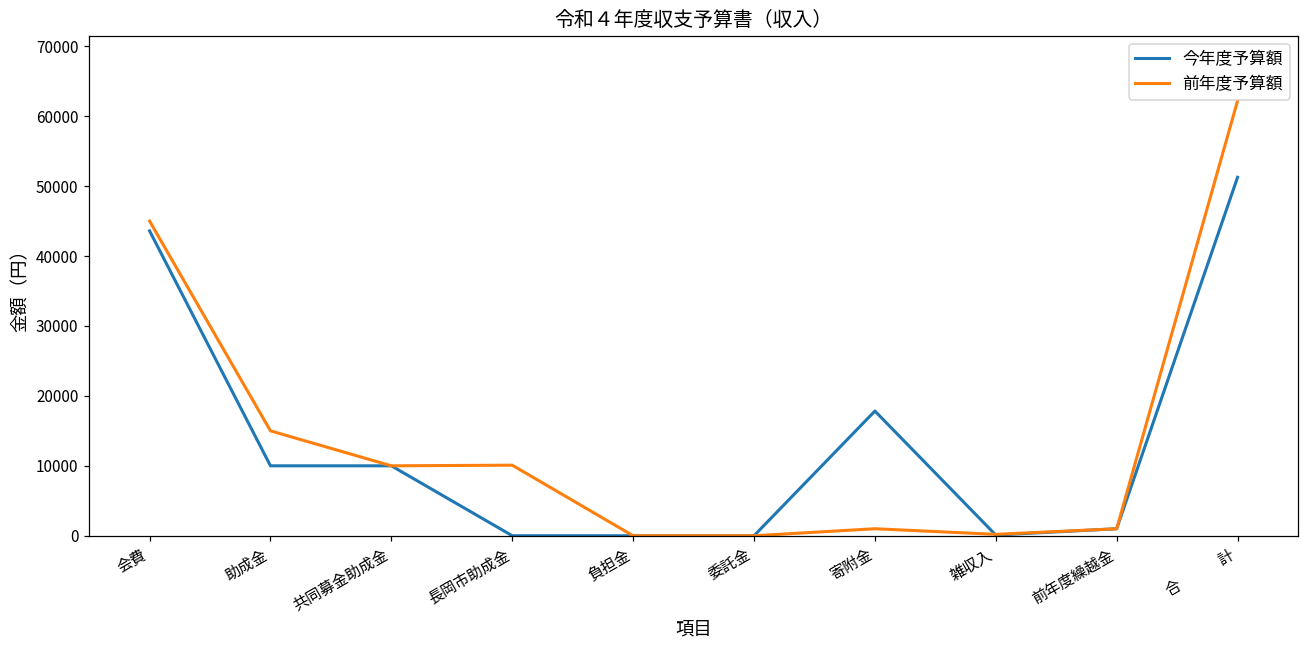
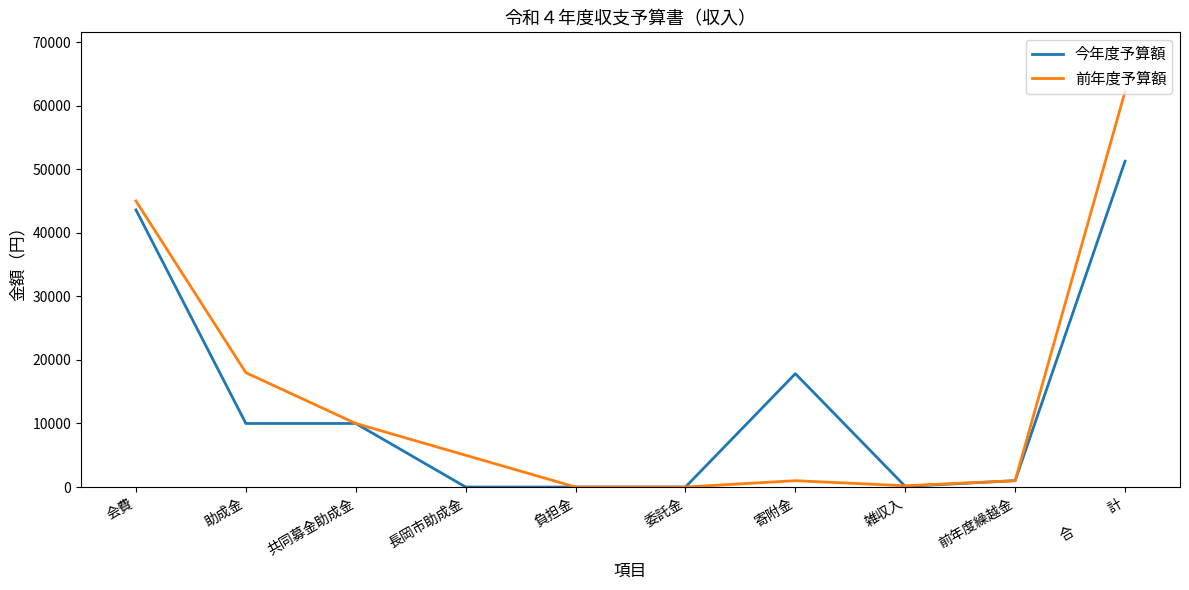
  {
    "今年度予算額": {
      "会費": 44000,
      "助成金": 10000,
      "長岡市助成金": 0,
      "寄附金": 18000,
      "合 計": 51000
    },
    "前年度予算額": {
      "会費": 45000,
-     "助成金": 15000,
-     "長岡市助成金": 10000,
+     "助成金": 18000,
+     "長岡市助成金": 5000,
      "寄附金": 1000
    }
  }
